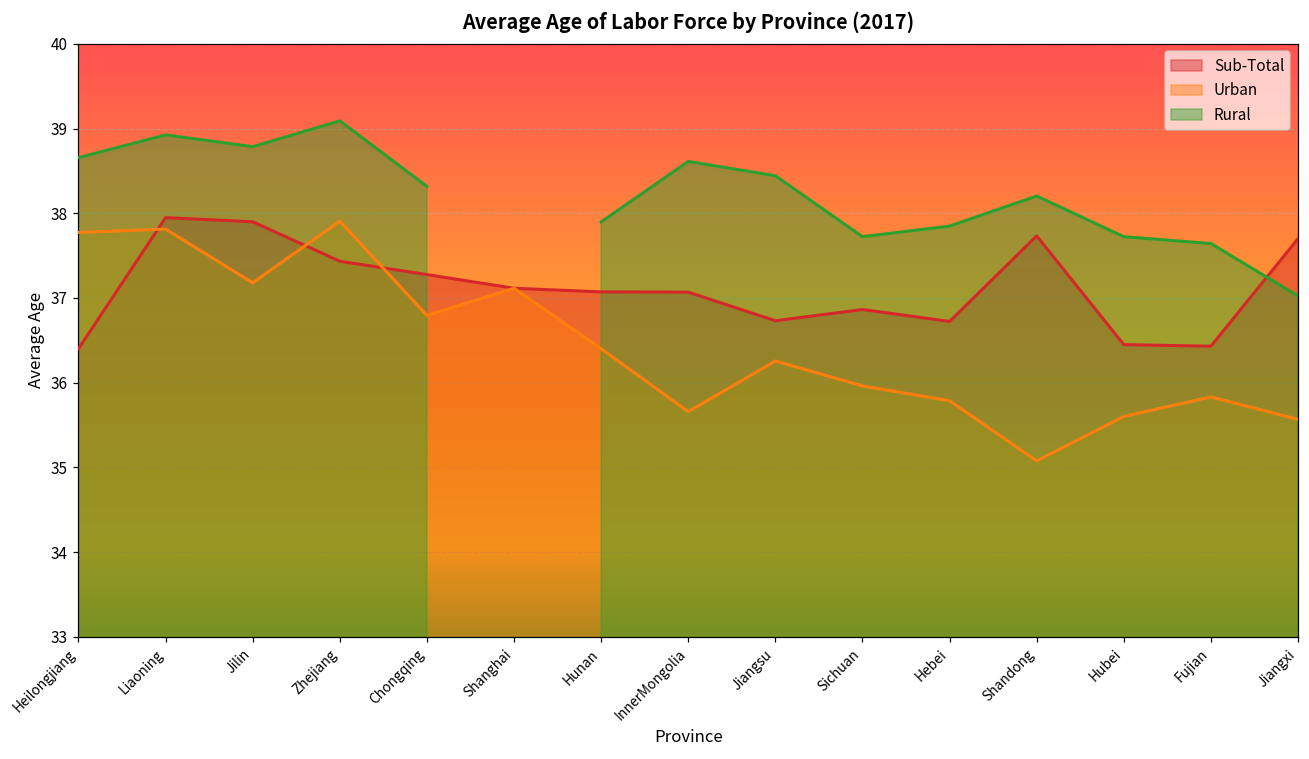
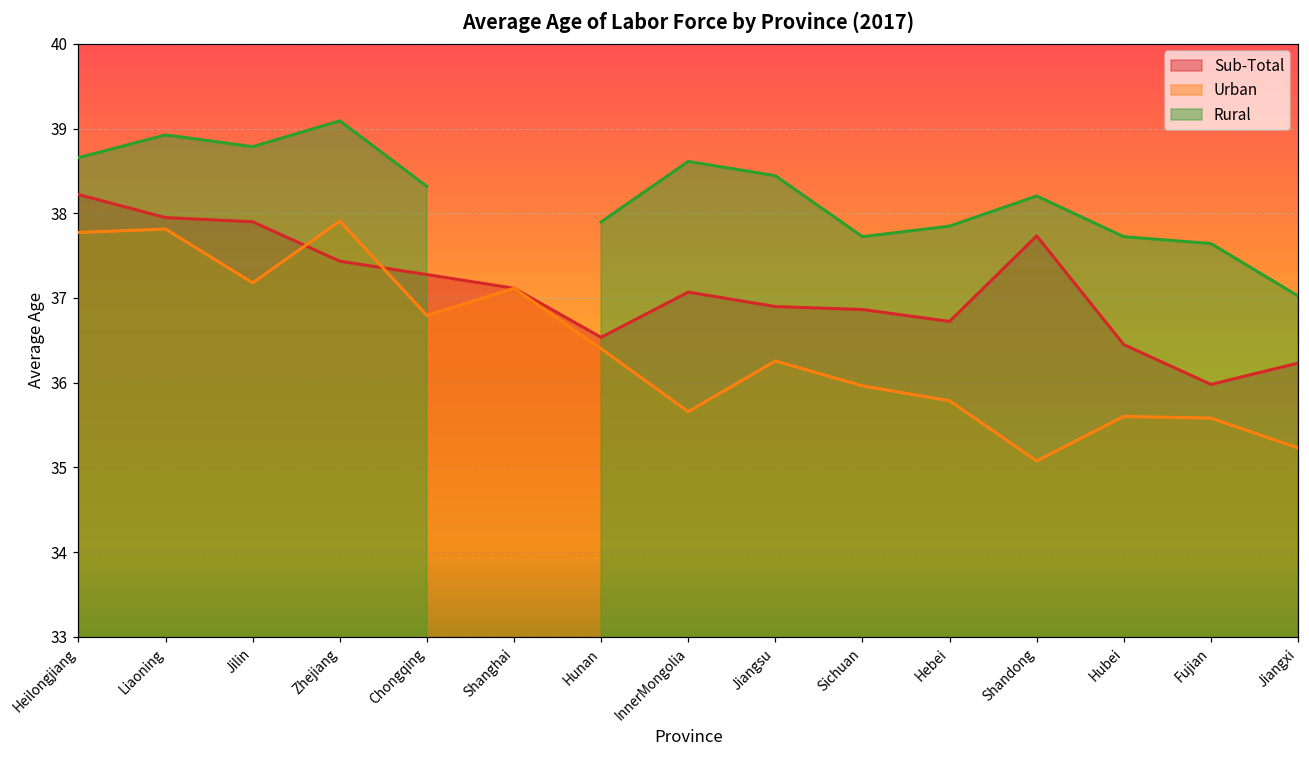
  {
    "Sub-Total": {
-     "Heilongjiang": 36.4,
+     "Heilongjiang": 38.2,
      "Liaoning": 37.9,
      "Jilin": 37.9,
      "Zhejiang": 37.4,
      "Chongqing": 37.3,
-     "Hunan": 37.1,
+     "Hunan": 36.5,
      "InnerMongolia": 37.1,
-     "Jiangsu": 36.7,
+     "Jiangsu": 36.9,
      "Sichuan": 36.9,
      "Hebei": 36.7,
      "Shandong": 37.7,
      "Hubei": 36.4,
-     "Fujian": 36.4,
-     "Jiangxi": 37.7
+     "Fujian": 36.0,
+     "Jiangxi": 36.2
    },
    "Urban": {
      "Heilongjiang": 37.8,
      "Liaoning": 37.8,
      "Jilin": 37.2,
      "Zhejiang": 37.9,
      "Chongqing": 36.8,
      "Hunan": 36.4,
      "InnerMongolia": 35.7,
      "Jiangsu": 36.3,
      "Sichuan": 36.0,
      "Hebei": 35.8,
      "Shandong": 35.1,
      "Hubei": 35.6,
-     "Fujian": 35.8,
-     "Jiangxi": 35.6
+     "Fujian": 35.6,
+     "Jiangxi": 35.2
    }
  }
